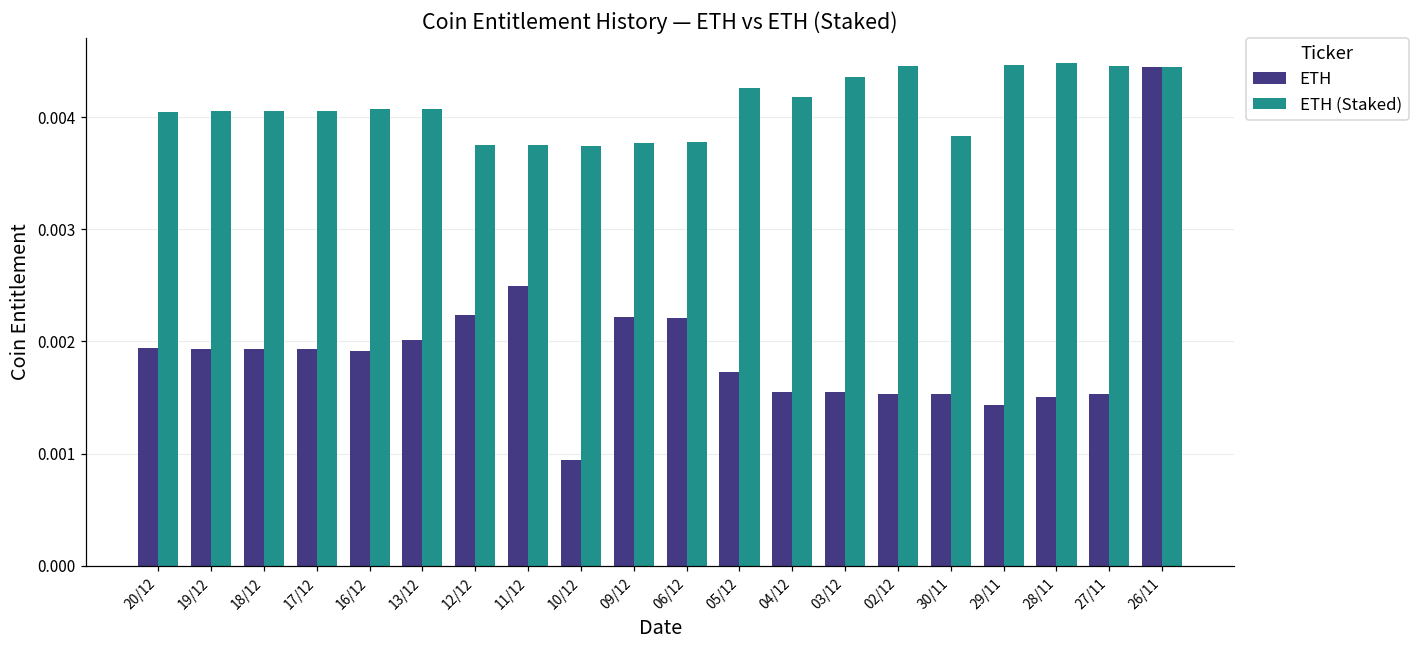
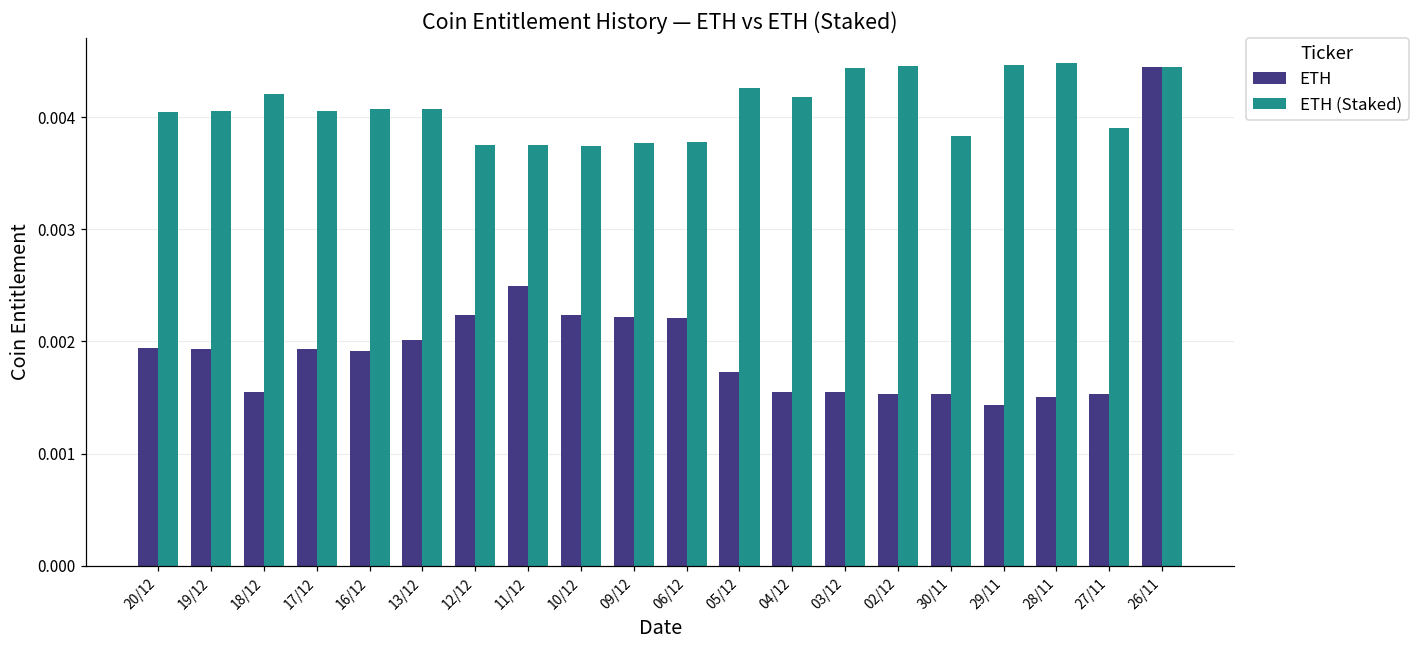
  {
    "ETH": {
      "20/12": 0.00194,
      "19/12": 0.00193,
-     "18/12": 0.00193,
+     "18/12": 0.00155,
      "17/12": 0.00193,
      "16/12": 0.00191,
      "13/12": 0.00201,
      "12/12": 0.00223,
      "11/12": 0.00250,
-     "10/12": 0.00094,
+     "10/12": 0.00224,
      "09/12": 0.00221,
      "06/12": 0.00221,
      "05/12": 0.00172,
      "04/12": 0.00155,
      "03/12": 0.00155,
      "02/12": 0.00153,
      "30/11": 0.00153,
      "29/11": 0.00144,
      "28/11": 0.00150,
      "27/11": 0.00153,
      "26/11": 0.00444
    },
    "ETH (Staked)": {
      "20/12": 0.00405,
      "19/12": 0.00406,
-     "18/12": 0.00406,
+     "18/12": 0.00421,
      "17/12": 0.00405,
      "16/12": 0.00407,
      "13/12": 0.00407,
      "12/12": 0.00375,
      "11/12": 0.00375,
      "10/12": 0.00375,
      "09/12": 0.00377,
      "06/12": 0.00378,
      "05/12": 0.00426,
      "04/12": 0.00418,
-     "03/12": 0.00436,
+     "03/12": 0.00444,
      "02/12": 0.00445,
      "30/11": 0.00383,
      "29/11": 0.00447,
      "28/11": 0.00448,
-     "27/11": 0.00445,
+     "27/11": 0.00391,
      "26/11": 0.00444
    }
  }
